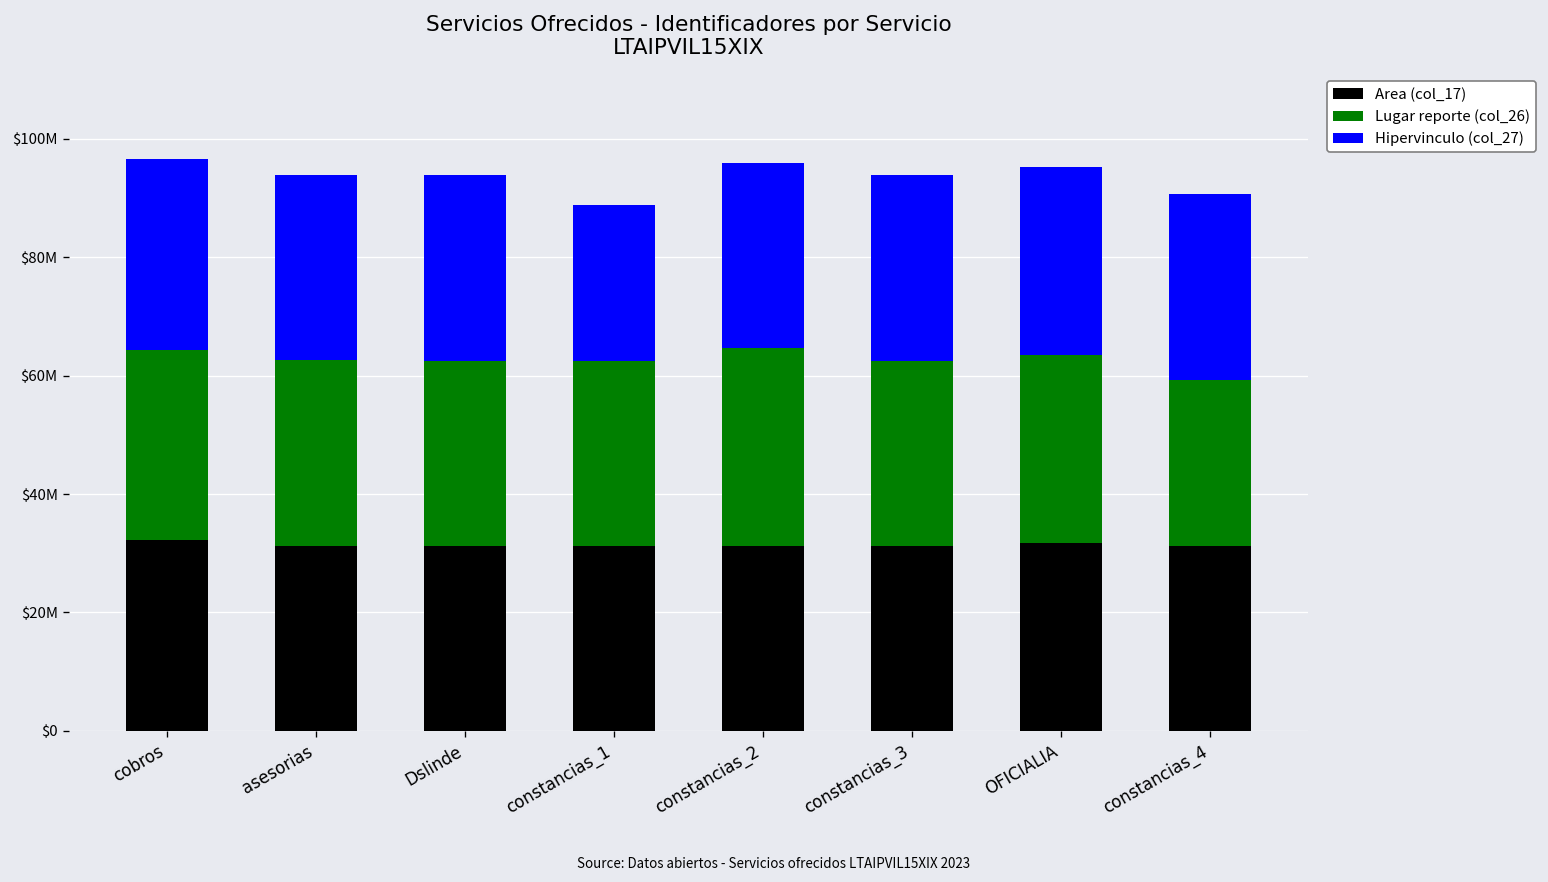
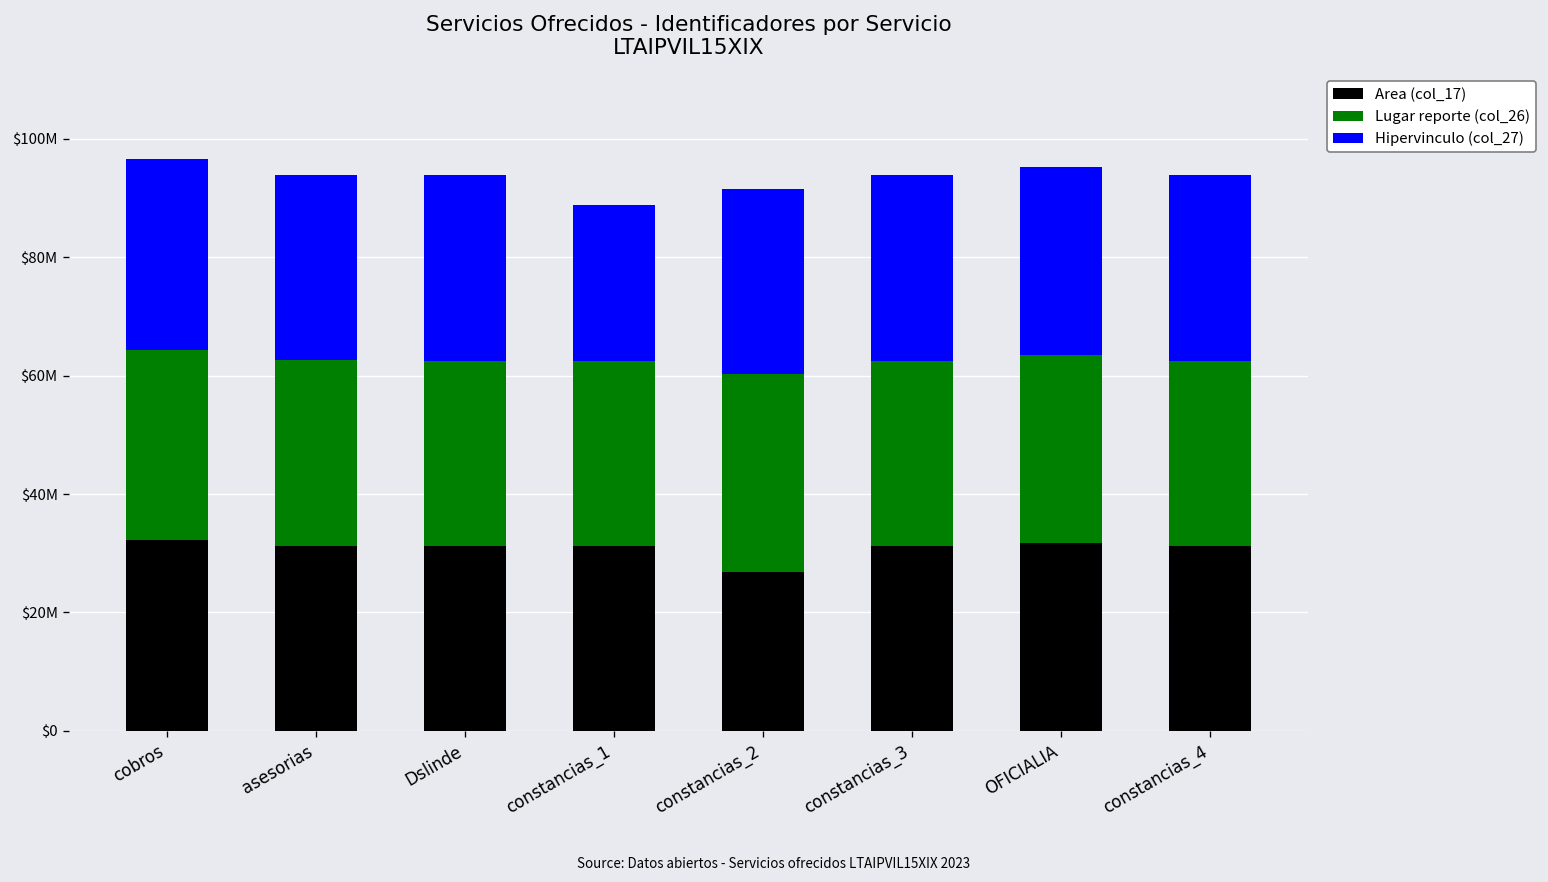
  {
    "Area (col_17)": {
      "cobros": "$32000000",
      "asesorias": "$31000000",
      "Dslinde": "$31000000",
      "constancias_1": "$31000000",
-     "constancias_2": "$31000000",
+     "constancias_2": "$27000000",
      "constancias_3": "$31000000",
      "OFICIALIA": "$32000000",
      "constancias_4": "$31000000"
    },
    "Lugar reporte (col_26)": {
      "cobros": "$32000000",
      "asesorias": "$31000000",
      "Dslinde": "$31000000",
      "constancias_1": "$31000000",
      "constancias_2": "$33000000",
      "constancias_3": "$31000000",
      "OFICIALIA": "$32000000",
-     "constancias_4": "$28000000"
+     "constancias_4": "$31000000"
    },
    "Hipervinculo (col_27)": {
      "cobros": "$32000000",
      "asesorias": "$31000000",
      "Dslinde": "$31000000",
      "constancias_1": "$26000000",
      "constancias_2": "$31000000",
      "constancias_3": "$31000000",
      "OFICIALIA": "$32000000",
      "constancias_4": "$31000000"
    }
  }
